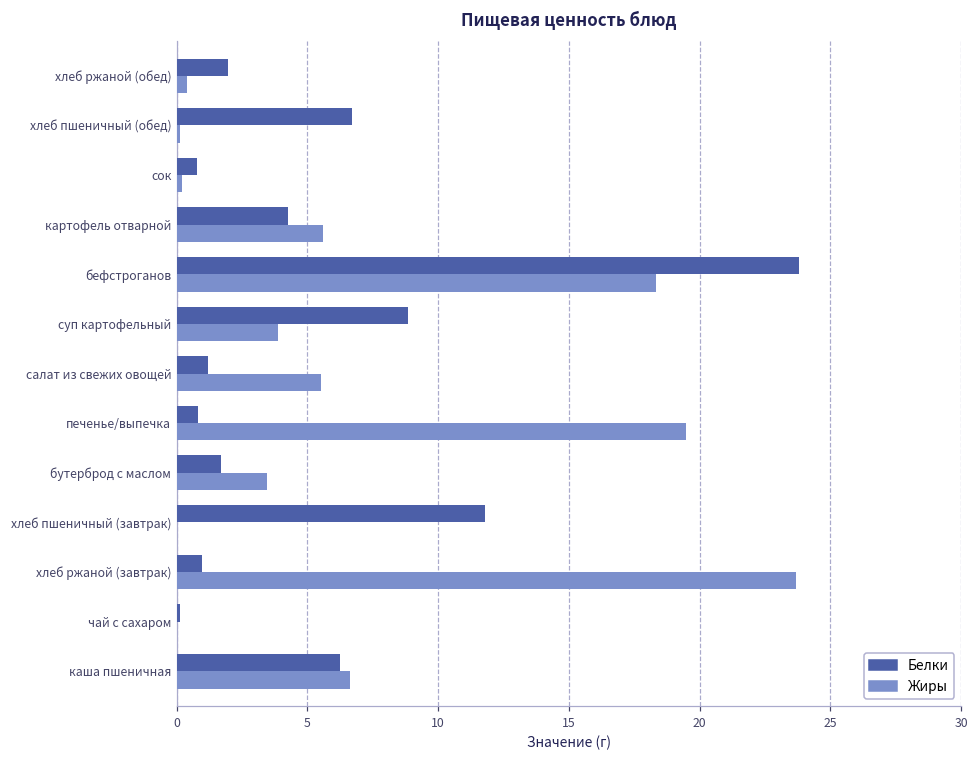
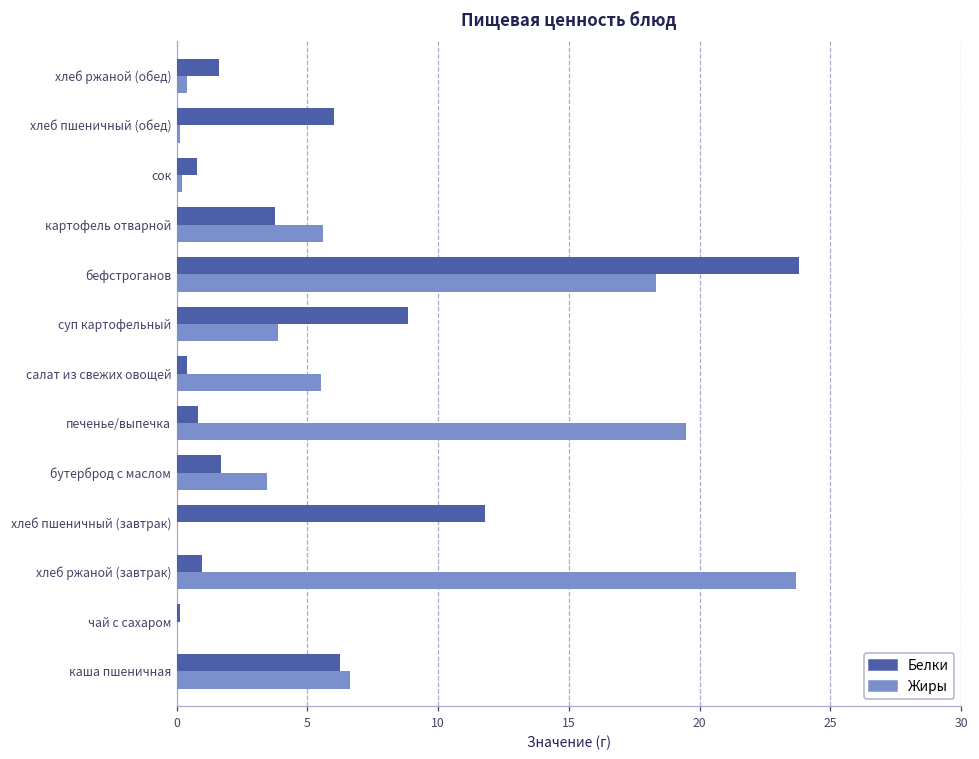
  {
    "Белки": {
-     "хлеб ржаной (обед)": 2.0,
-     "хлеб пшеничный (обед)": 6.7,
+     "хлеб ржаной (обед)": 1.6,
+     "хлеб пшеничный (обед)": 6.0,
      "сок": 0.8,
-     "картофель отварной": 4.3,
+     "картофель отварной": 3.8,
      "бефстроганов": 23.8,
      "суп картофельный": 8.9,
-     "салат из свежих овощей": 1.2,
+     "салат из свежих овощей": 0.4,
      "печенье/выпечка": 0.8,
      "бутерброд с маслом": 1.7,
      "хлеб пшеничный (завтрак)": 11.8,
      "хлеб ржаной (завтрак)": 1.0,
      "чай с сахаром": 0.1,
      "каша пшеничная": 6.3
    },
    "Жиры": {
      "хлеб ржаной (обед)": 0.4,
      "хлеб пшеничный (обед)": 0.1,
      "сок": 0.2,
      "картофель отварной": 5.6,
      "бефстроганов": 18.3,
      "суп картофельный": 3.9,
      "салат из свежих овощей": 5.5,
      "печенье/выпечка": 19.5,
      "бутерброд с маслом": 3.5,
      "хлеб пшеничный (завтрак)": 0.0,
      "хлеб ржаной (завтрак)": 23.7,
      "каша пшеничная": 6.6
    }
  }
